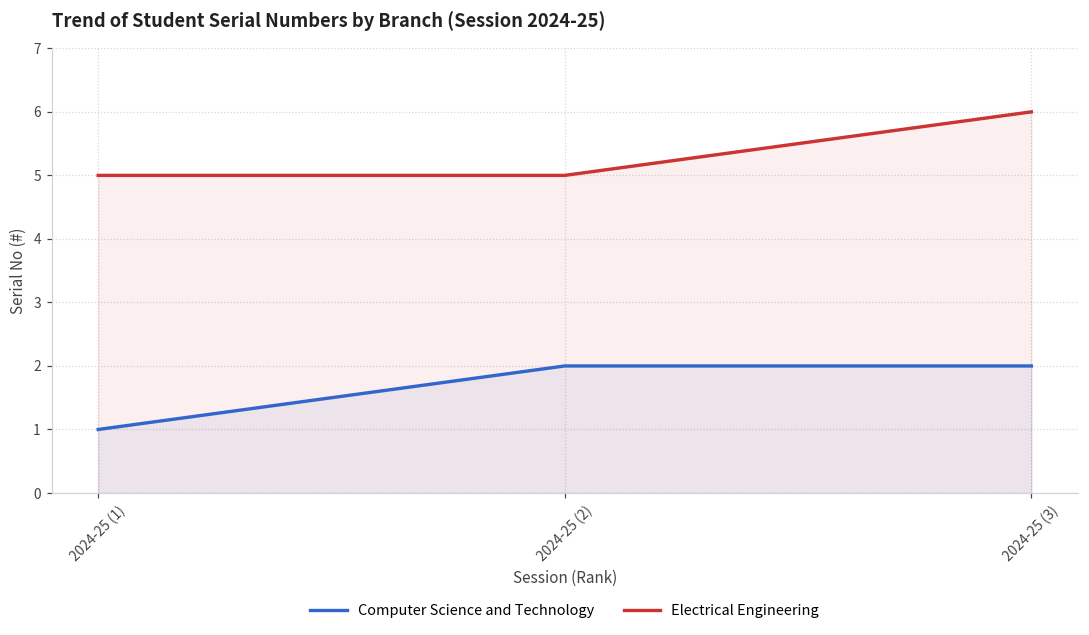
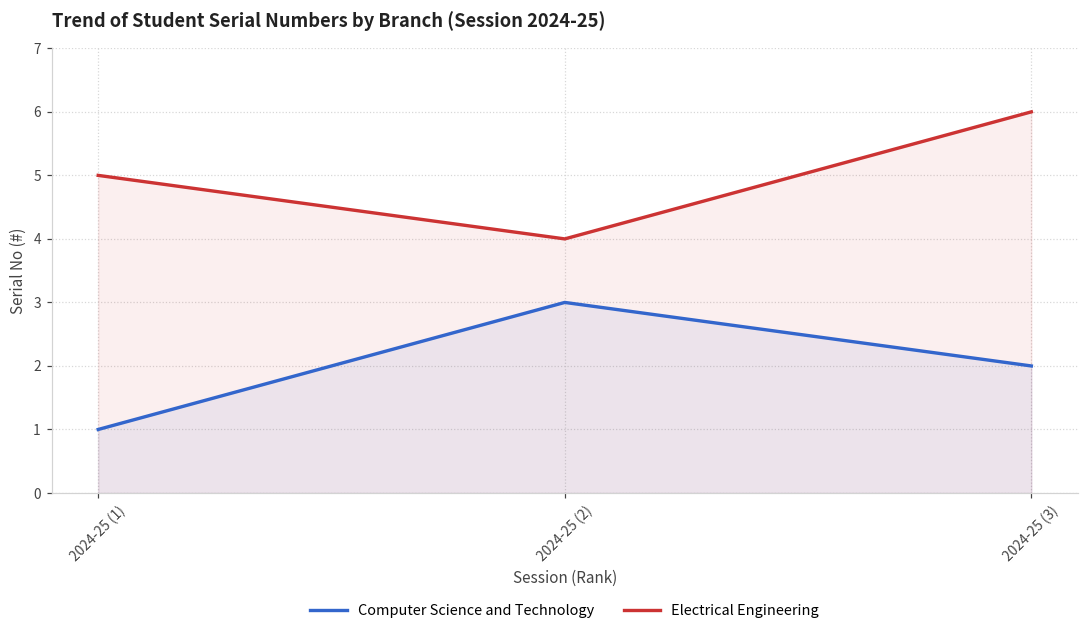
  {
    "Computer Science and Technology": {
      "2024-25 (1)": 1,
-     "2024-25 (2)": 2,
+     "2024-25 (2)": 3,
      "2024-25 (3)": 2
    },
    "Electrical Engineering": {
      "2024-25 (1)": 5,
-     "2024-25 (2)": 5,
+     "2024-25 (2)": 4,
      "2024-25 (3)": 6
    }
  }
